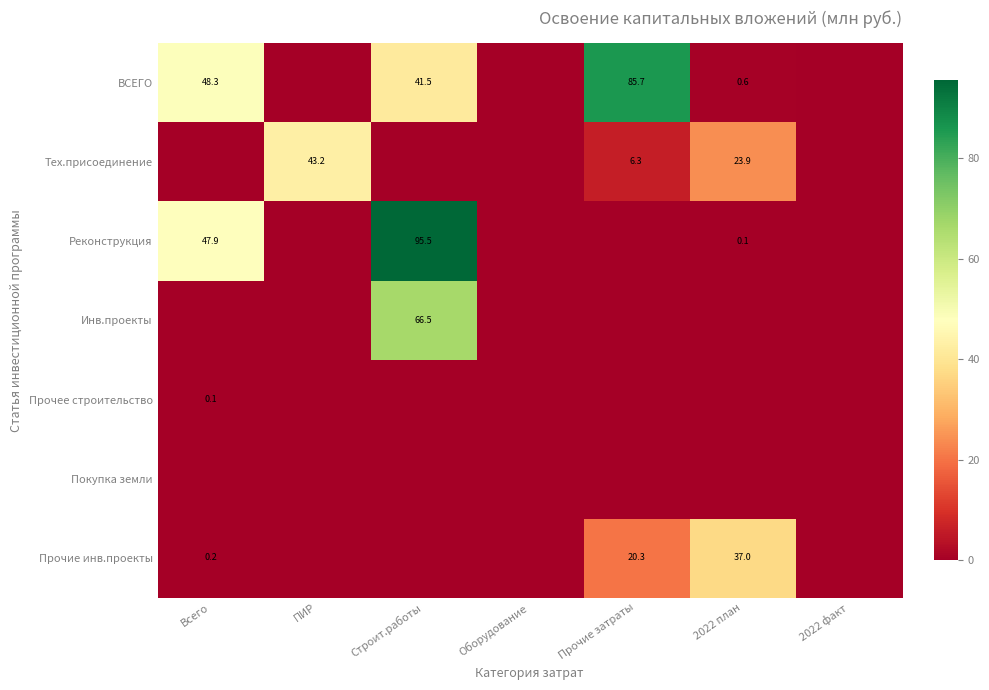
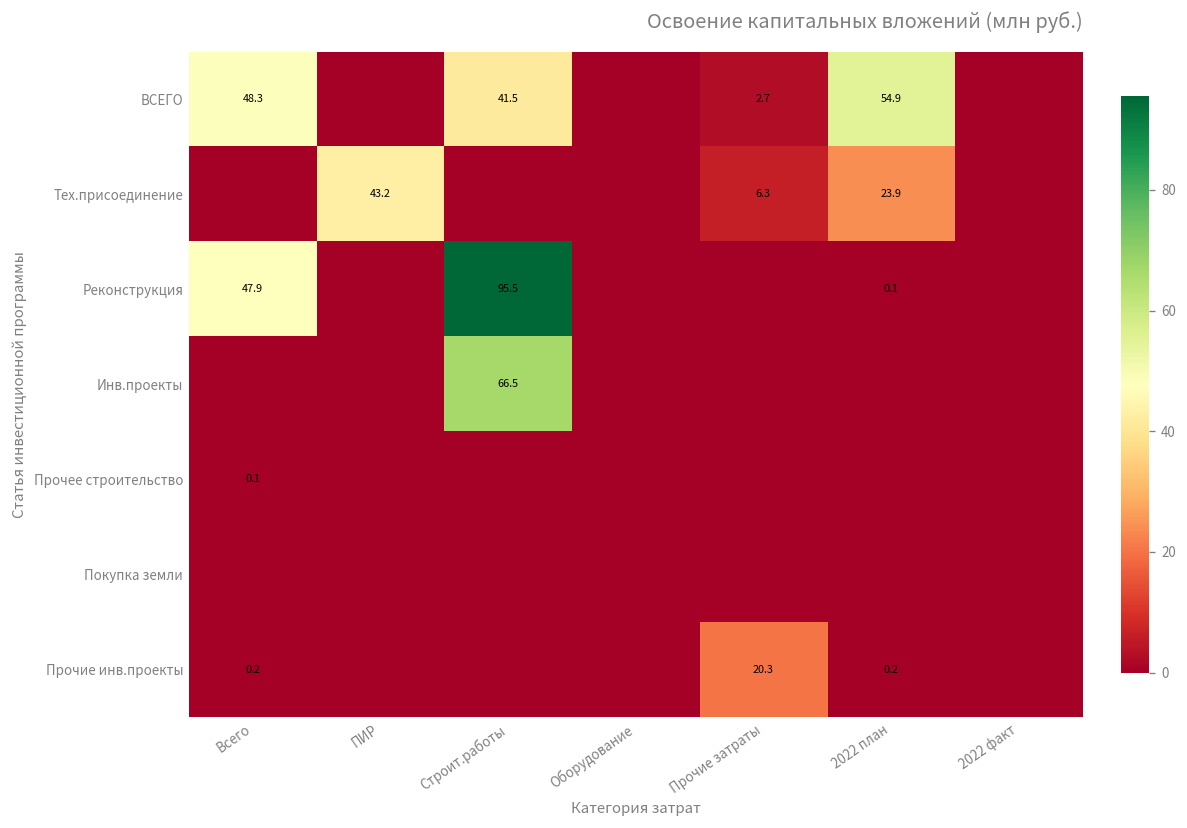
  {
    "ВСЕГО": {
      "Всего": 48.3,
      "Строит.работы": 41.5,
-     "Прочие затраты": 85.7,
-     "2022 план": 0.6
+     "Прочие затраты": 2.7,
+     "2022 план": 54.9
    },
    "Тех.присоединение": {
      "ПИР": 43.2,
      "Прочие затраты": 6.3,
      "2022 план": 23.9
    },
    "Реконструкция": {
      "Всего": 47.9,
      "Строит.работы": 95.5,
      "2022 план": 0.1
    },
    "Инв.проекты": {
      "Строит.работы": 66.5
    },
    "Прочее строительство": {
      "Всего": 0.1
    },
    "Прочие инв.проекты": {
      "Всего": 0.2,
      "Прочие затраты": 20.3,
-     "2022 план": 37.0
+     "2022 план": 0.2
    }
  }
